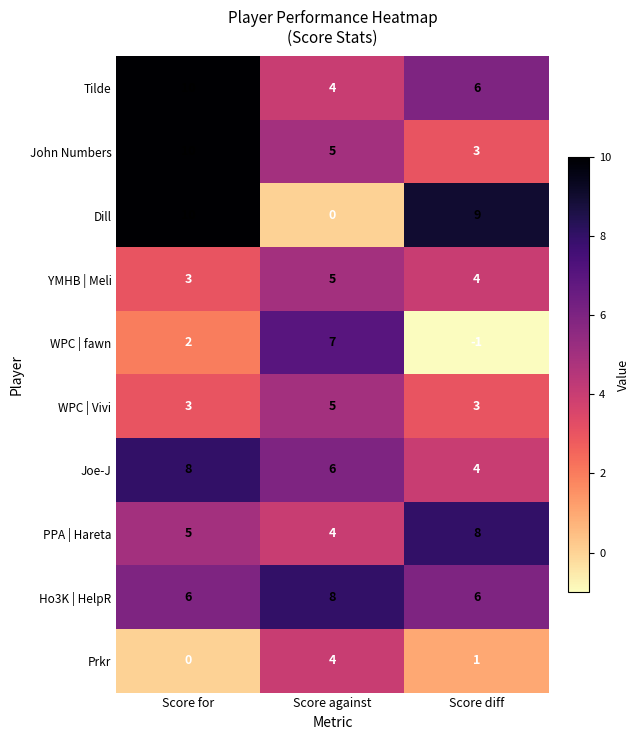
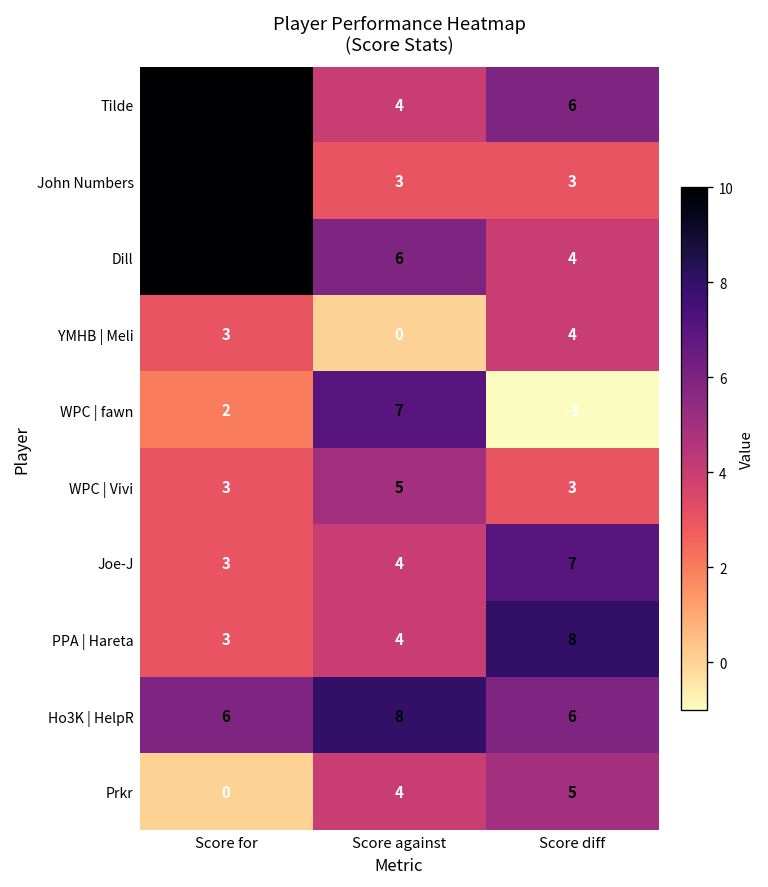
  {
    "Tilde": {
      "Score against": 4,
      "Score diff": 6
    },
    "John Numbers": {
-     "Score against": 5,
+     "Score against": 3,
      "Score diff": 3
    },
    "Dill": {
-     "Score against": 0,
-     "Score diff": 9
+     "Score against": 6,
+     "Score diff": 4
    },
    "YMHB | Meli": {
      "Score for": 3,
-     "Score against": 5,
+     "Score against": 0,
      "Score diff": 4
    },
    "WPC | fawn": {
      "Score for": 2,
      "Score against": 7,
      "Score diff": -1
    },
    "WPC | Vivi": {
      "Score for": 3,
      "Score against": 5,
      "Score diff": 3
    },
    "Joe-J": {
-     "Score for": 8,
-     "Score against": 6,
-     "Score diff": 4
+     "Score for": 3,
+     "Score against": 4,
+     "Score diff": 7
    },
    "PPA | Hareta": {
-     "Score for": 5,
+     "Score for": 3,
      "Score against": 4,
      "Score diff": 8
    },
    "Ho3K | HelpR": {
      "Score for": 6,
      "Score against": 8,
      "Score diff": 6
    },
    "Prkr": {
      "Score for": 0,
      "Score against": 4,
-     "Score diff": 1
+     "Score diff": 5
    }
  }
